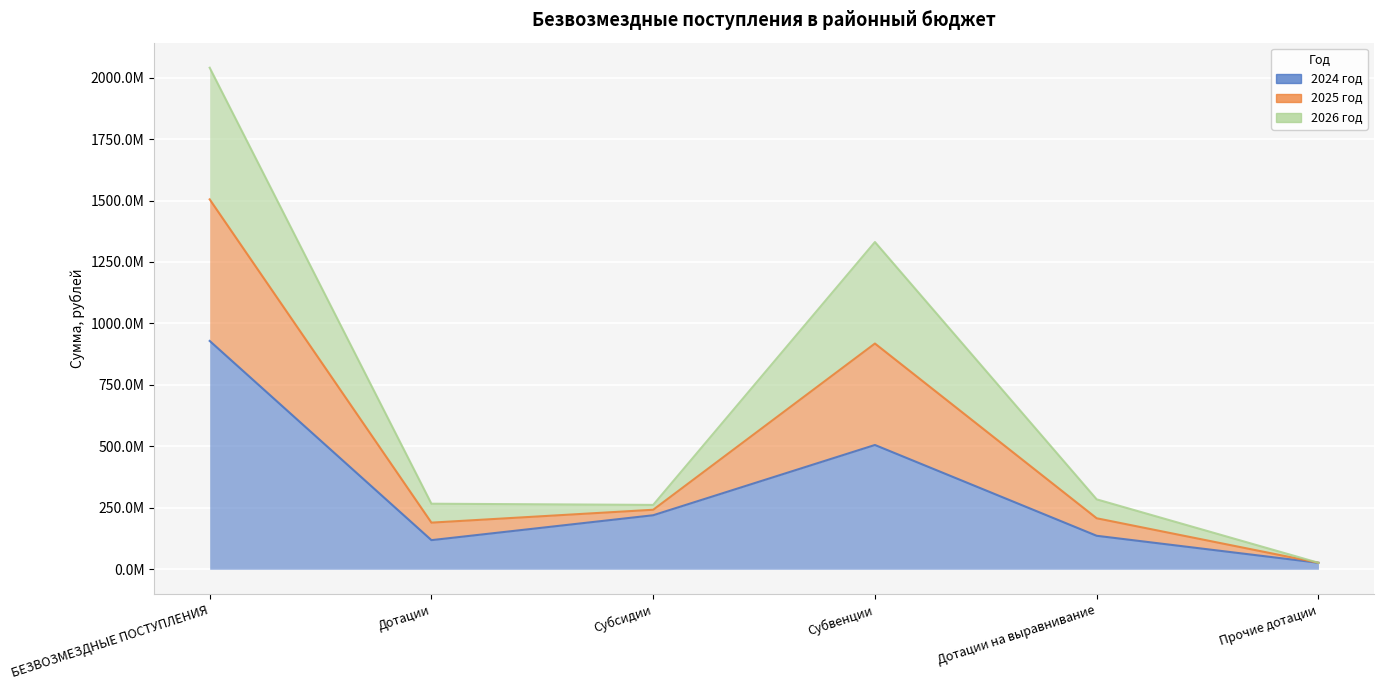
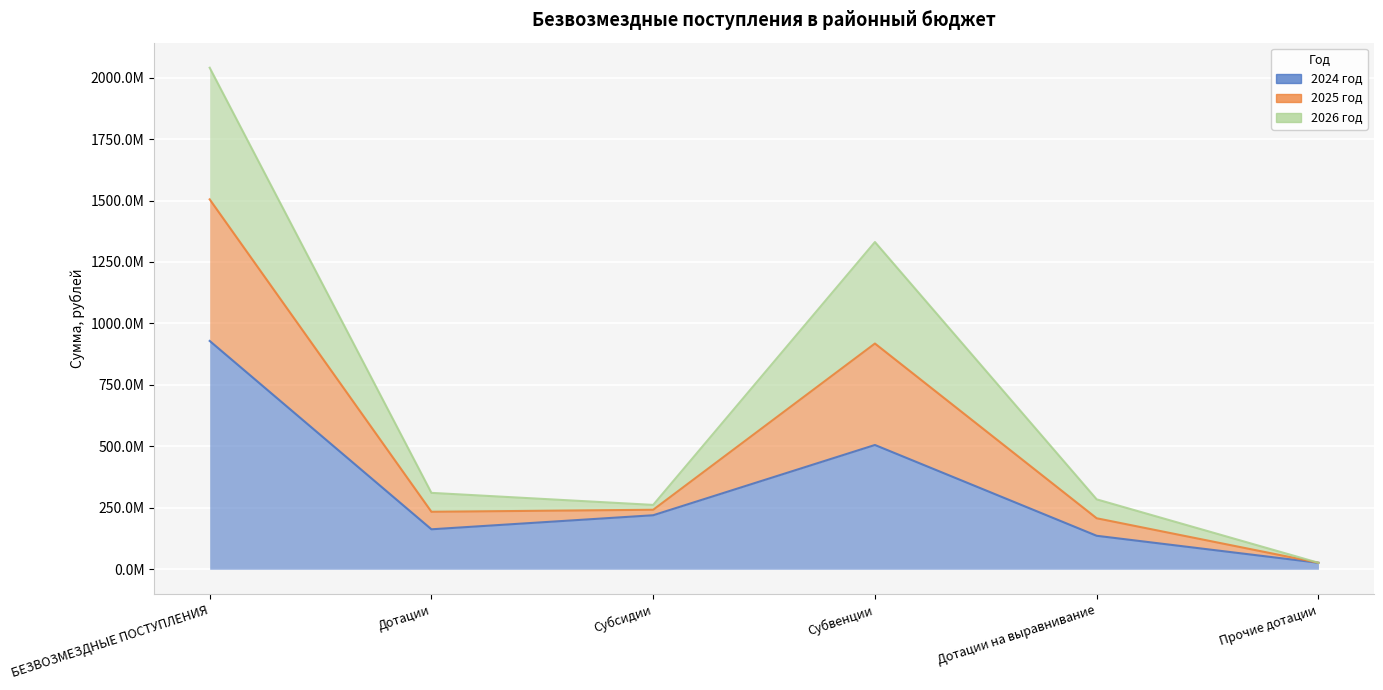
  {
    "2024 год": {
      "БЕЗВОЗМЕЗДНЫЕ ПОСТУПЛЕНИЯ": 930000000,
-     "Дотации": 120000000,
+     "Дотации": 160000000,
      "Субсидии": 220000000,
      "Субвенции": 510000000,
      "Дотации на выравнивание": 140000000
    },
    "2025 год": {
      "БЕЗВОЗМЕЗДНЫЕ ПОСТУПЛЕНИЯ": 580000000,
      "Дотации": 70000000,
      "Субсидии": 20000000,
      "Субвенции": 410000000,
      "Дотации на выравнивание": 70000000
    },
    "2026 год": {
      "БЕЗВОЗМЕЗДНЫЕ ПОСТУПЛЕНИЯ": 540000000,
      "Дотации": 80000000,
      "Субсидии": 20000000,
      "Субвенции": 410000000,
      "Дотации на выравнивание": 80000000
    }
  }
